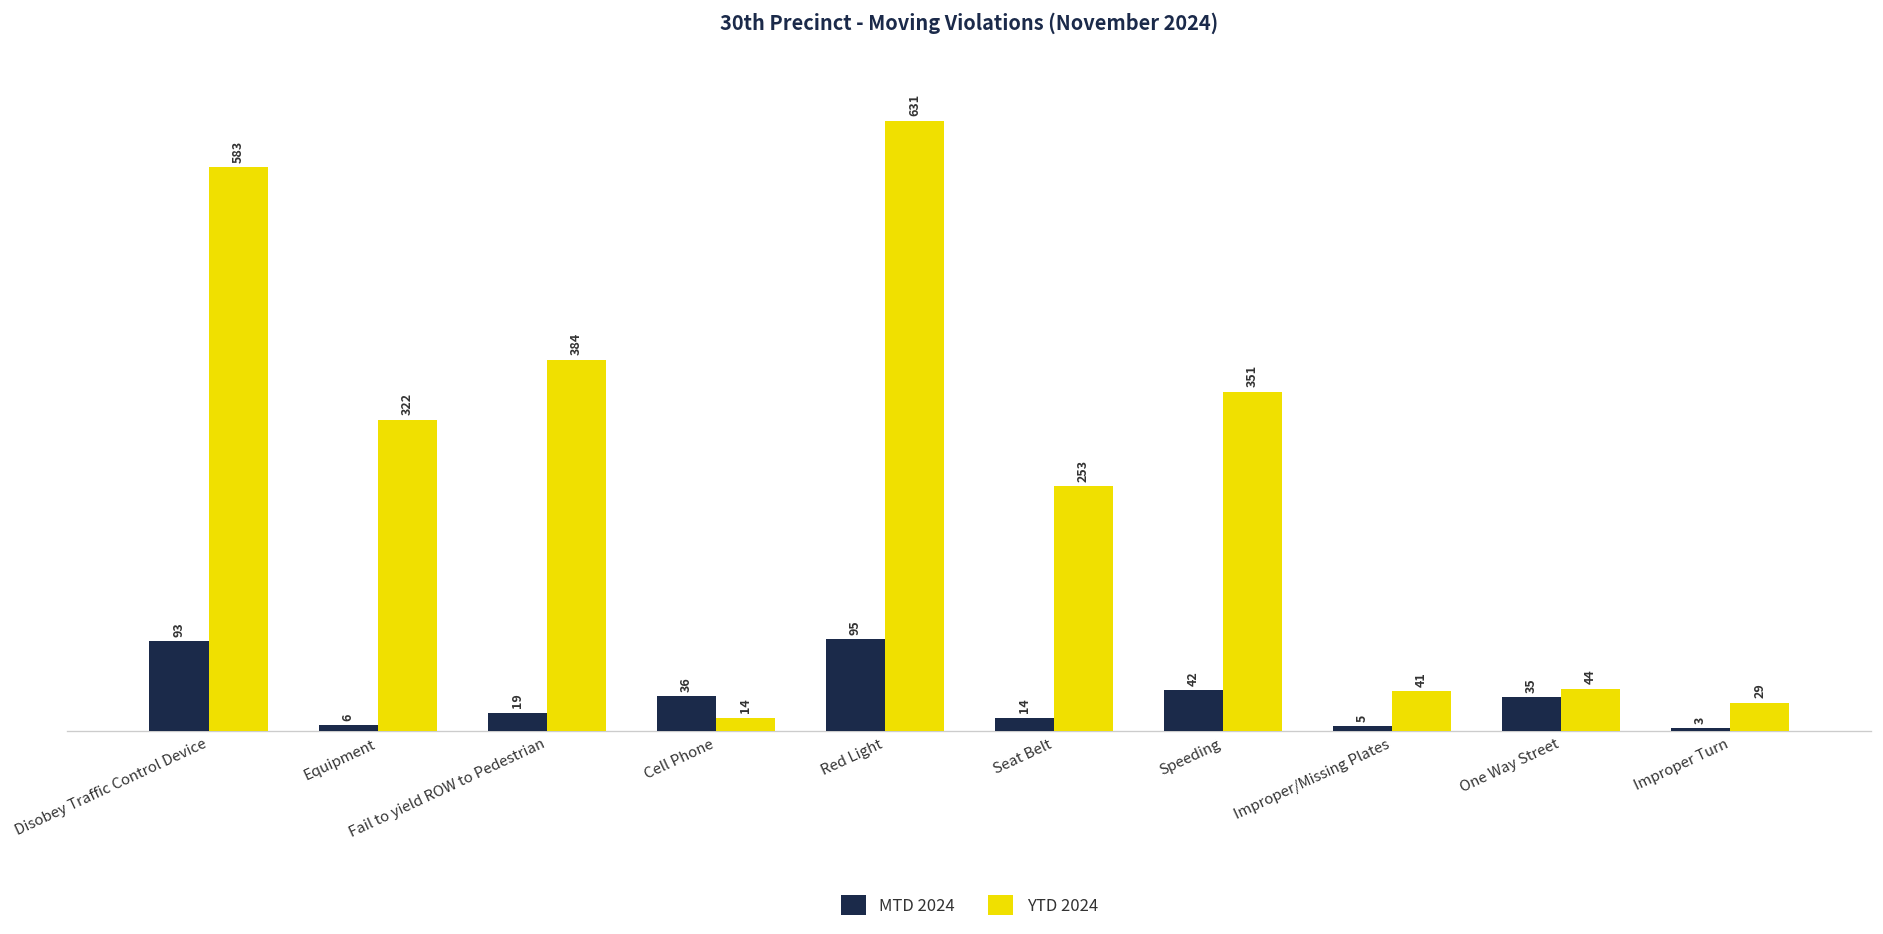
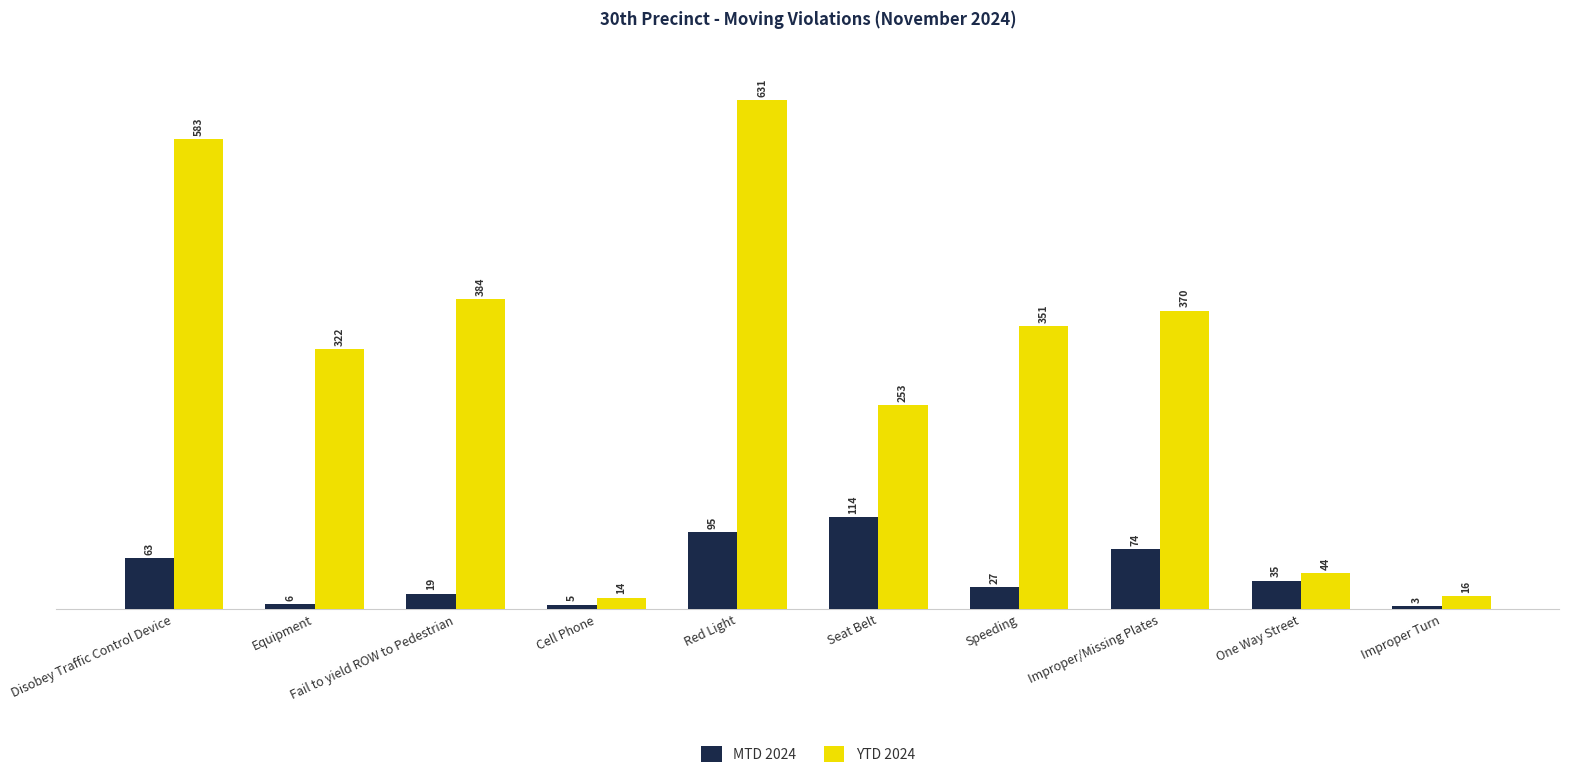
  {
    "MTD 2024": {
-     "Disobey Traffic Control Device": 93,
+     "Disobey Traffic Control Device": 63,
      "Equipment": 6,
      "Fail to yield ROW to Pedestrian": 19,
-     "Cell Phone": 36,
+     "Cell Phone": 5,
      "Red Light": 95,
-     "Seat Belt": 14,
-     "Speeding": 42,
-     "Improper/Missing Plates": 5,
+     "Seat Belt": 114,
+     "Speeding": 27,
+     "Improper/Missing Plates": 74,
      "One Way Street": 35,
      "Improper Turn": 3
    },
    "YTD 2024": {
      "Disobey Traffic Control Device": 583,
      "Equipment": 322,
      "Fail to yield ROW to Pedestrian": 384,
      "Cell Phone": 14,
      "Red Light": 631,
      "Seat Belt": 253,
      "Speeding": 351,
-     "Improper/Missing Plates": 41,
+     "Improper/Missing Plates": 370,
      "One Way Street": 44,
-     "Improper Turn": 29
+     "Improper Turn": 16
    }
  }
